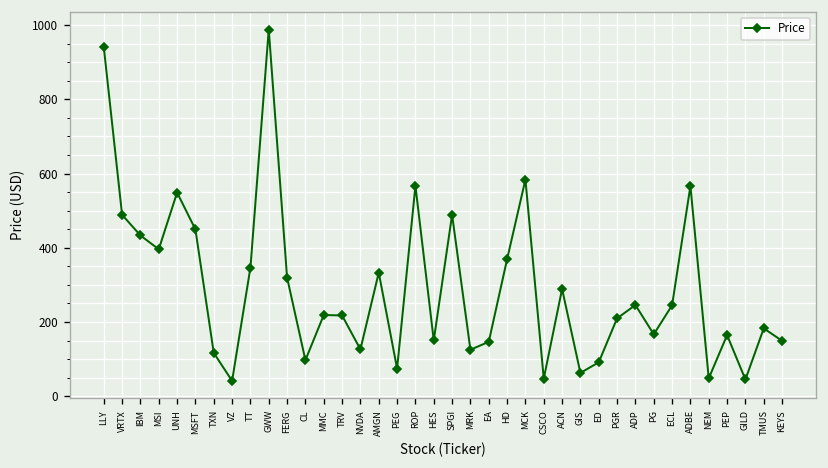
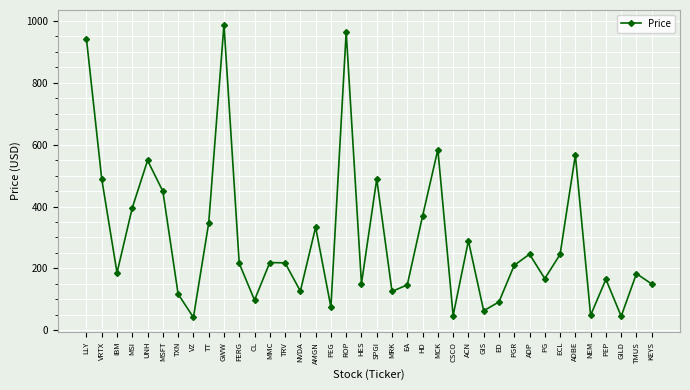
  {
    "LLY": 940,
    "VRTX": 490,
-   "IBM": 430,
+   "IBM": 190,
    "MSI": 400,
    "UNH": 550,
    "MSFT": 450,
    "TXN": 120,
    "VZ": 40,
    "TT": 350,
    "GWW": 990,
-   "FERG": 320,
+   "FERG": 220,
    "CL": 100,
    "MMC": 220,
    "TRV": 220,
    "NVDA": 130,
    "AMGN": 330,
    "PEG": 70,
-   "ROP": 570,
+   "ROP": 960,
    "HES": 150,
    "SPGI": 490,
    "MRK": 130,
    "EA": 150,
    "HD": 370,
    "MCK": 580,
    "CSCO": 50,
    "ACN": 290,
    "GIS": 60,
    "ED": 90,
    "PGR": 210,
    "ADP": 250,
    "PG": 170,
    "ECL": 250,
    "ADBE": 570,
    "NEM": 50,
    "PEP": 160,
    "GILD": 50,
    "TMUS": 180,
    "KEYS": 150
  }
